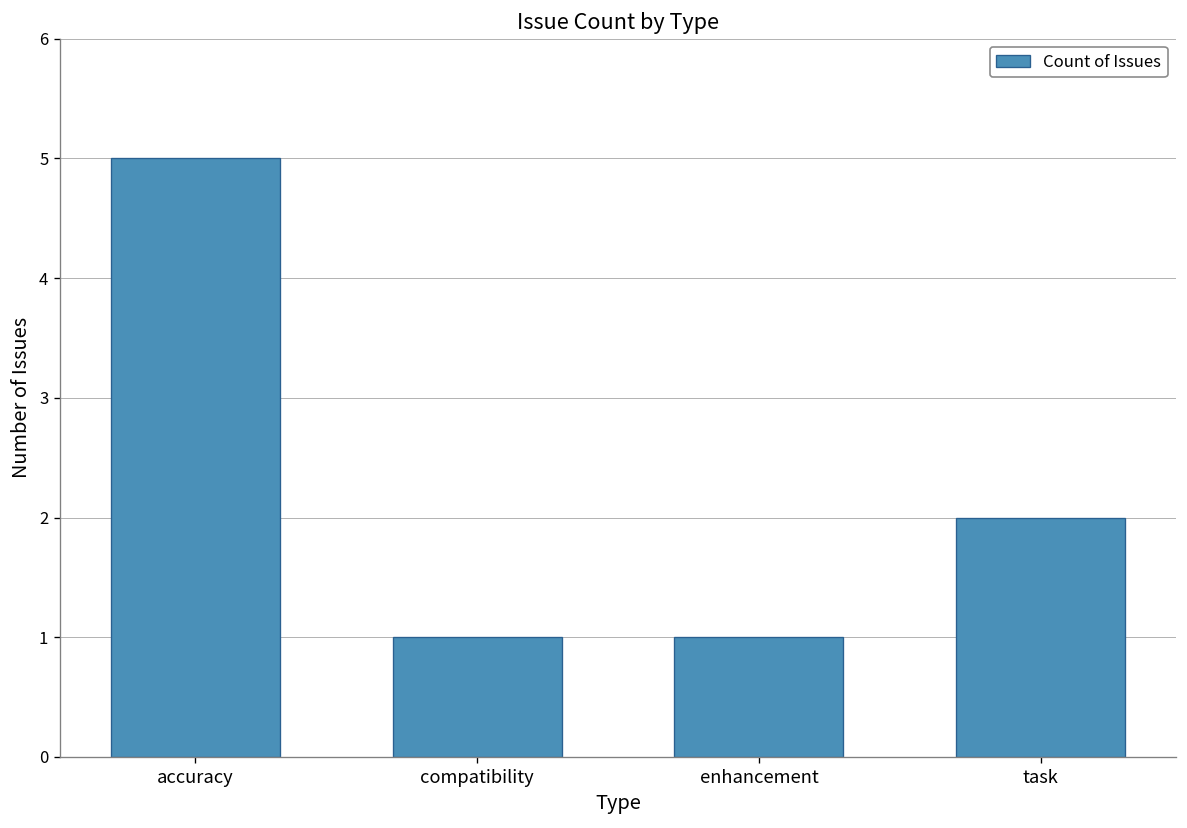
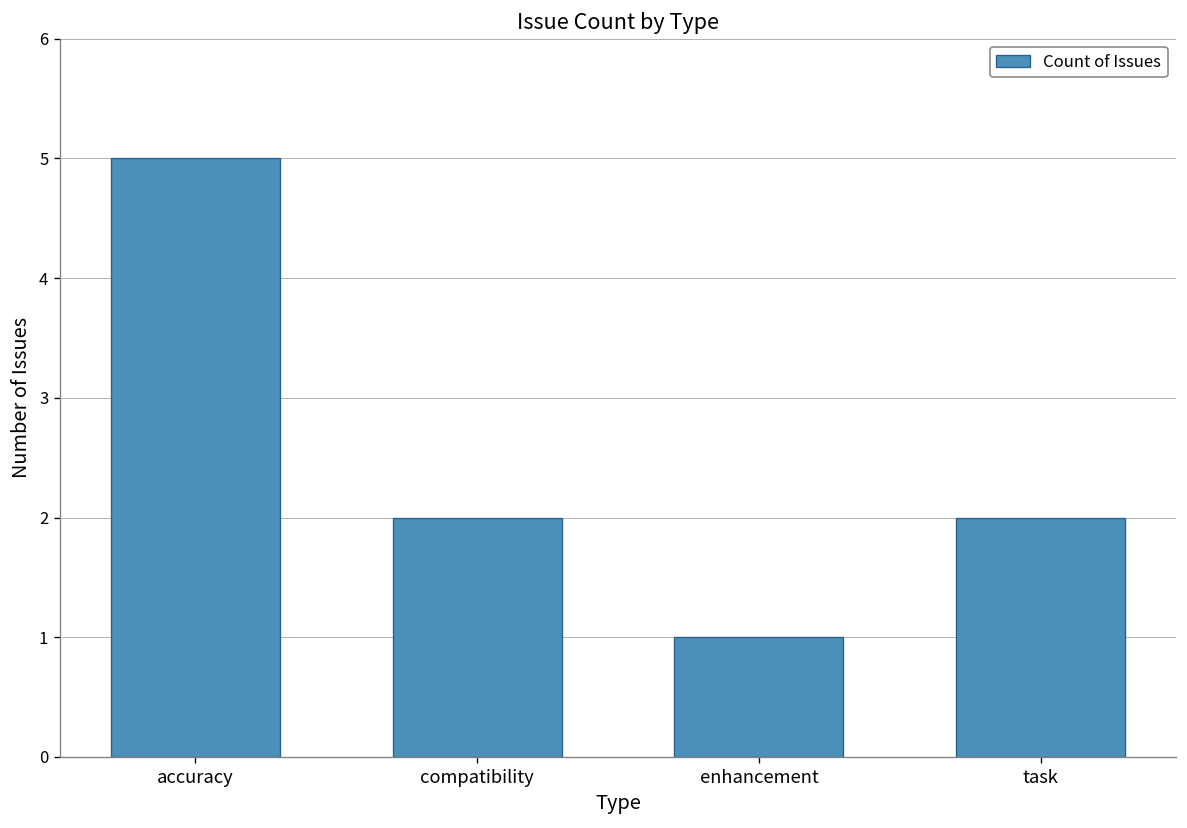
  {
    "accuracy": 5,
-   "compatibility": 1,
+   "compatibility": 2,
    "enhancement": 1,
    "task": 2
  }
